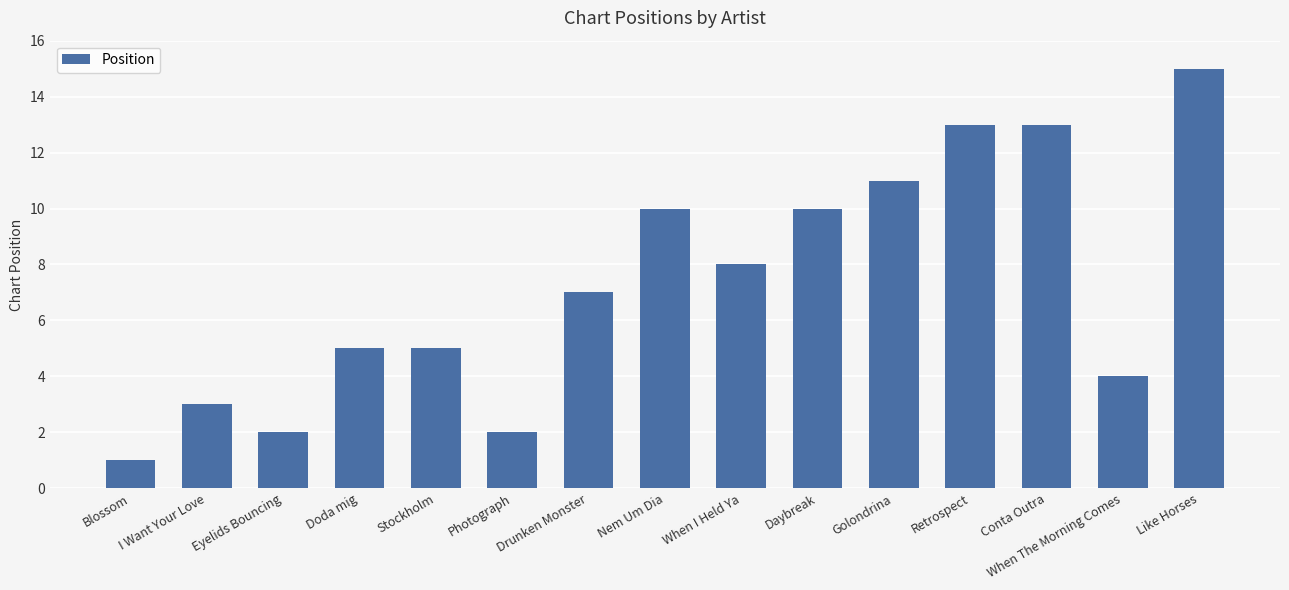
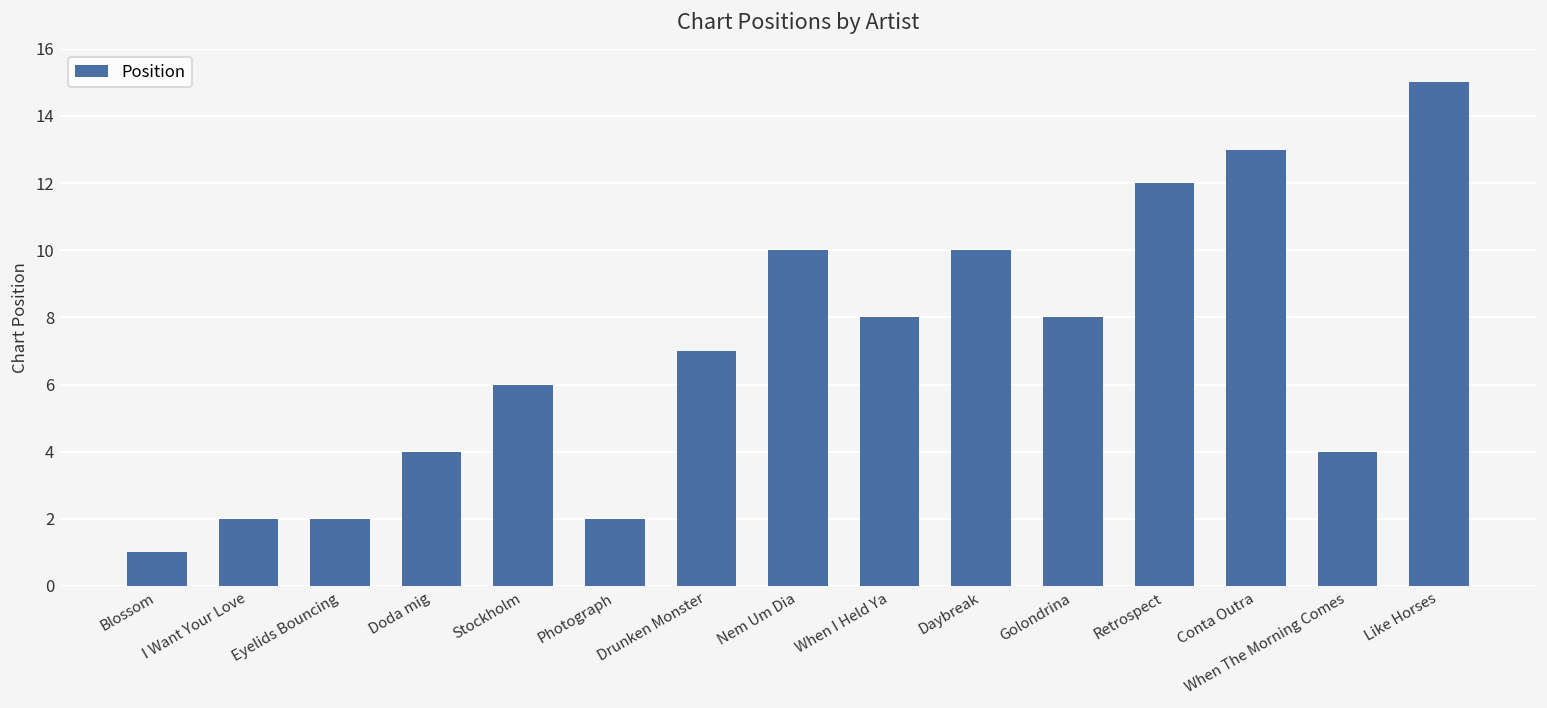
  {
    "Blossom": 1,
-   "I Want Your Love": 3,
+   "I Want Your Love": 2,
    "Eyelids Bouncing": 2,
-   "Doda mig": 5,
-   "Stockholm": 5,
+   "Doda mig": 4,
+   "Stockholm": 6,
    "Photograph": 2,
    "Drunken Monster": 7,
    "Nem Um Dia": 10,
    "When I Held Ya": 8,
    "Daybreak": 10,
-   "Golondrina": 11,
-   "Retrospect": 13,
+   "Golondrina": 8,
+   "Retrospect": 12,
    "Conta Outra": 13,
    "When The Morning Comes": 4,
    "Like Horses": 15
  }
